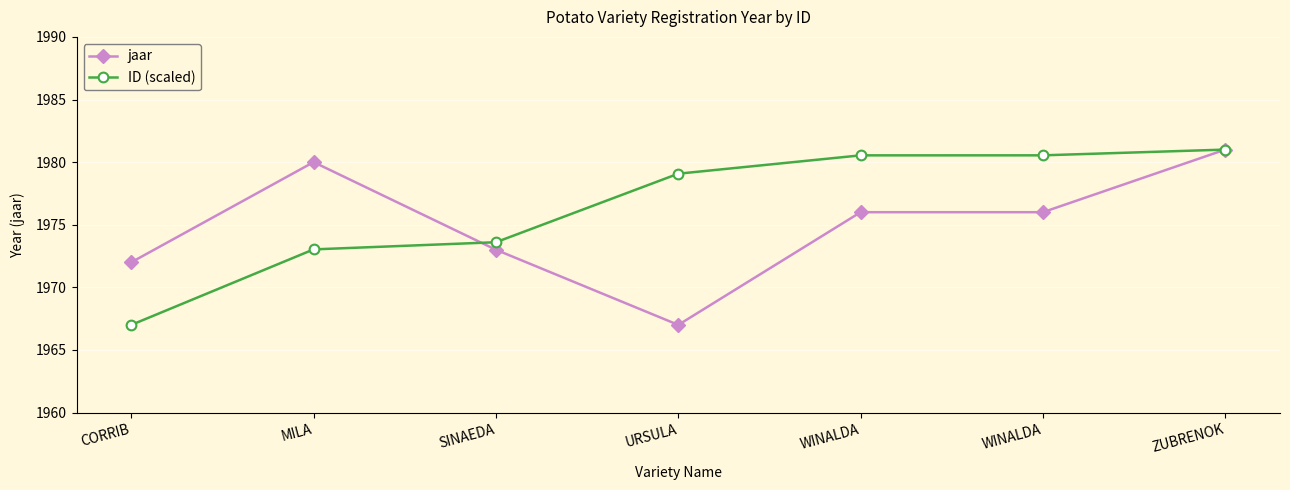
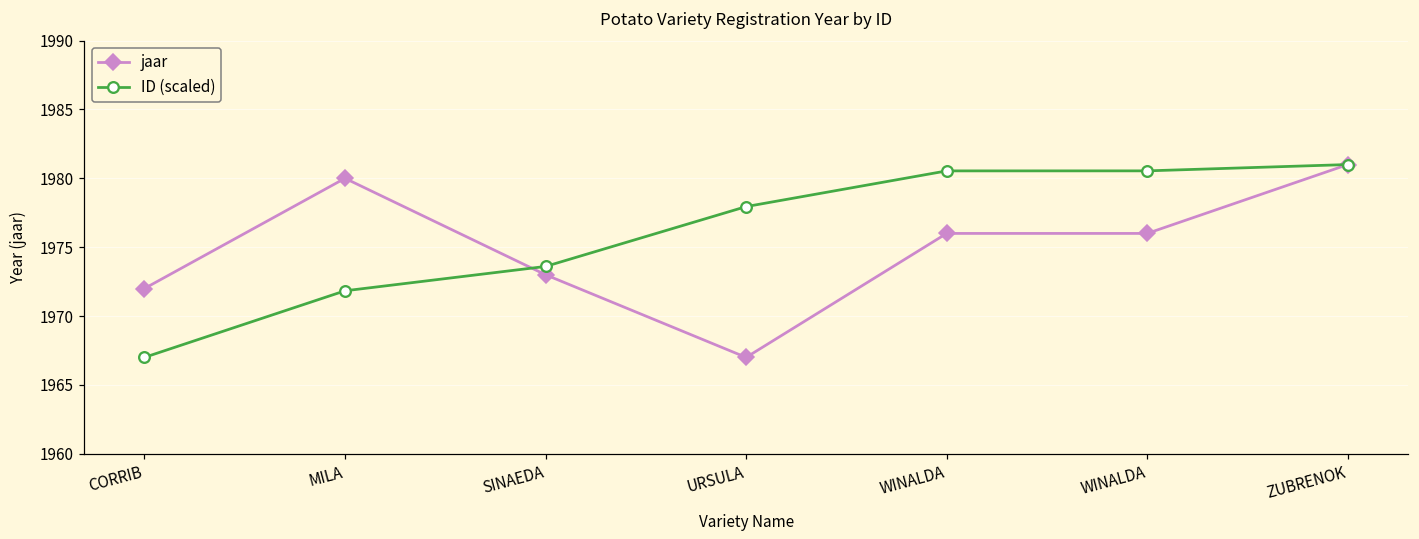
  {
    "jaar": {
      "CORRIB": 1972.0,
      "MILA": 1980.0,
      "SINAEDA": 1973.0,
      "URSULA": 1967.0
    },
    "ID (scaled)": {
      "CORRIB": 1967.0,
-     "MILA": 1973.0,
+     "MILA": 1971.8,
      "SINAEDA": 1973.6,
-     "URSULA": 1979.1
+     "URSULA": 1977.9
    }
  }
